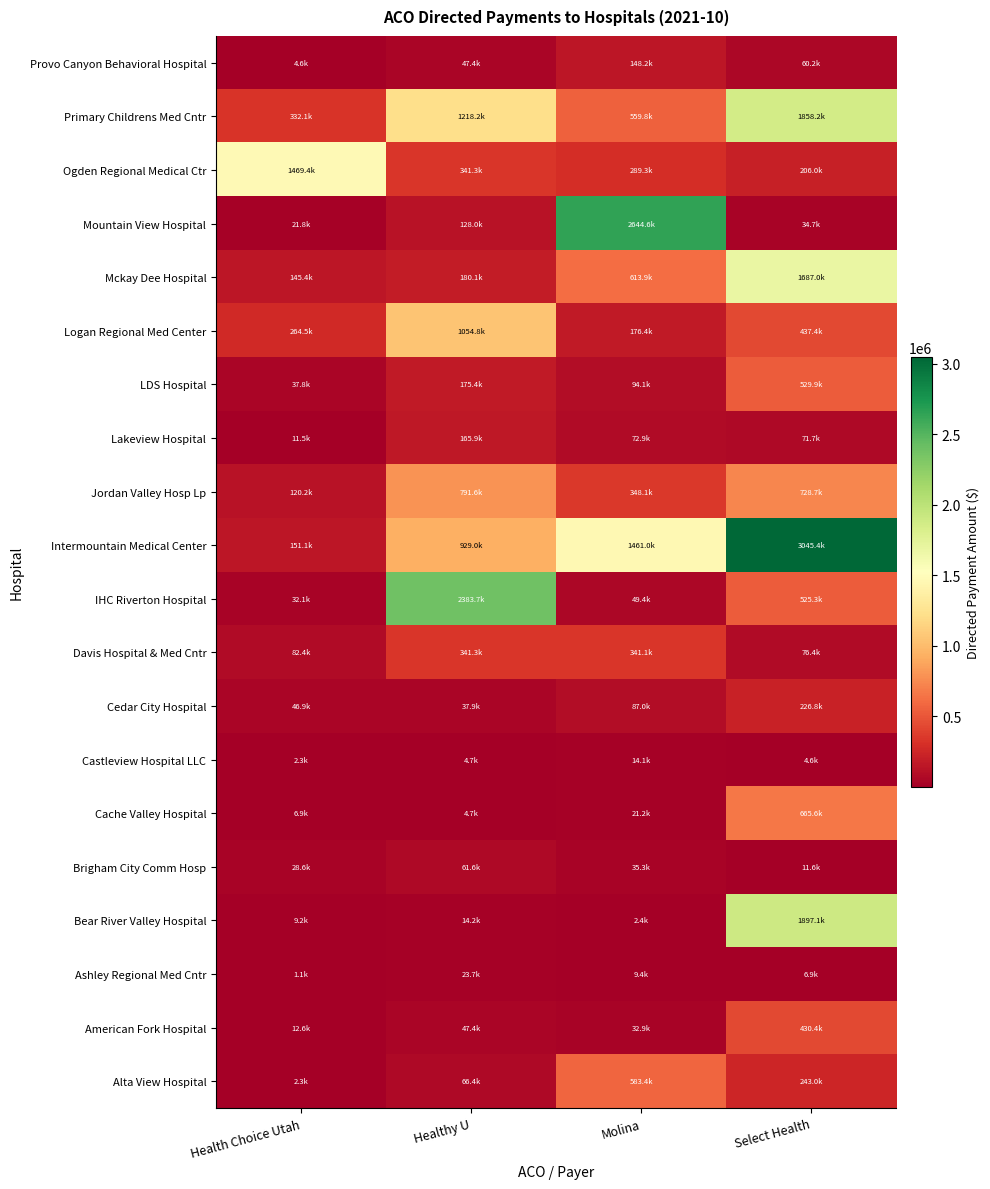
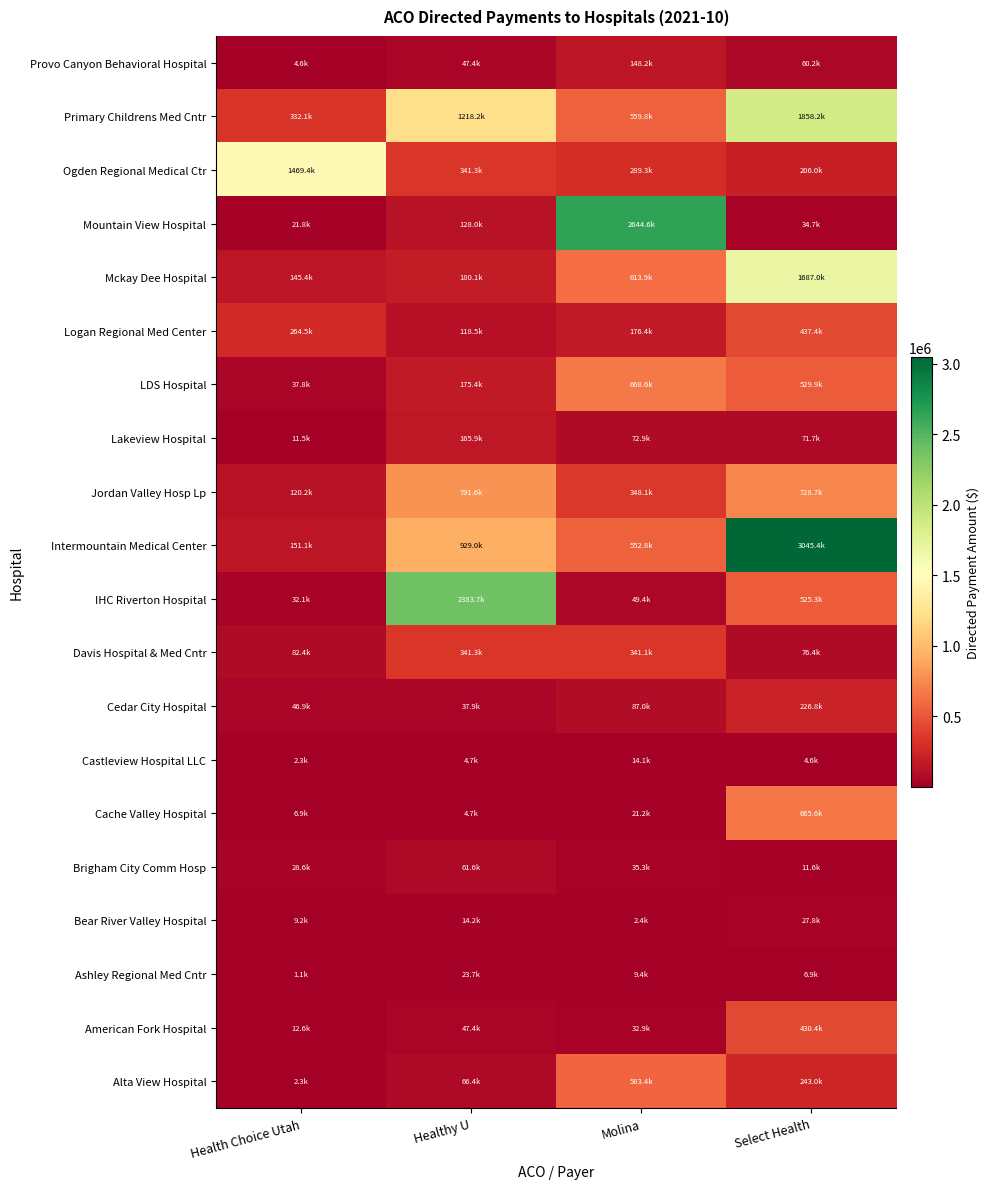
  {
    "Provo Canyon Behavioral Hospital": {
      "Health Choice Utah": "4.6k",
      "Healthy U": "47.4k",
      "Molina": "148.2k",
      "Select Health": "60.2k"
    },
    "Primary Childrens Med Cntr": {
      "Health Choice Utah": "332.1k",
      "Healthy U": "1218.2k",
      "Molina": "559.8k",
      "Select Health": "1858.2k"
    },
    "Ogden Regional Medical Ctr": {
      "Health Choice Utah": "1469.4k",
      "Healthy U": "341.3k",
      "Molina": "289.3k",
      "Select Health": "206.0k"
    },
    "Mountain View Hospital": {
      "Health Choice Utah": "21.8k",
      "Healthy U": "128.0k",
      "Molina": "2644.6k",
      "Select Health": "34.7k"
    },
    "Mckay Dee Hospital": {
      "Health Choice Utah": "145.4k",
      "Healthy U": "180.1k",
      "Molina": "613.9k",
      "Select Health": "1687.0k"
    },
    "Logan Regional Med Center": {
      "Health Choice Utah": "264.5k",
-     "Healthy U": "1054.8k",
+     "Healthy U": "118.5k",
      "Molina": "176.4k",
      "Select Health": "437.4k"
    },
    "LDS Hospital": {
      "Health Choice Utah": "37.8k",
      "Healthy U": "175.4k",
-     "Molina": "94.1k",
+     "Molina": "668.6k",
      "Select Health": "529.9k"
    },
    "Lakeview Hospital": {
      "Health Choice Utah": "11.5k",
      "Healthy U": "165.9k",
      "Molina": "72.9k",
      "Select Health": "71.7k"
    },
    "Jordan Valley Hosp Lp": {
      "Health Choice Utah": "120.2k",
      "Healthy U": "791.6k",
      "Molina": "348.1k",
      "Select Health": "728.7k"
    },
    "Intermountain Medical Center": {
      "Health Choice Utah": "151.1k",
      "Healthy U": "929.0k",
-     "Molina": "1461.0k",
+     "Molina": "552.8k",
      "Select Health": "3045.4k"
    },
    "IHC Riverton Hospital": {
      "Health Choice Utah": "32.1k",
      "Healthy U": "2383.7k",
      "Molina": "49.4k",
      "Select Health": "525.3k"
    },
    "Davis Hospital & Med Cntr": {
      "Health Choice Utah": "82.4k",
      "Healthy U": "341.3k",
      "Molina": "341.1k",
      "Select Health": "76.4k"
    },
    "Cedar City Hospital": {
      "Health Choice Utah": "46.9k",
      "Healthy U": "37.9k",
      "Molina": "87.0k",
      "Select Health": "226.8k"
    },
    "Castleview Hospital LLC": {
      "Health Choice Utah": "2.3k",
      "Healthy U": "4.7k",
      "Molina": "14.1k",
      "Select Health": "4.6k"
    },
    "Cache Valley Hospital": {
      "Health Choice Utah": "6.9k",
      "Healthy U": "4.7k",
      "Molina": "21.2k",
      "Select Health": "665.6k"
    },
    "Brigham City Comm Hosp": {
      "Health Choice Utah": "28.6k",
      "Healthy U": "61.6k",
      "Molina": "35.3k",
      "Select Health": "11.6k"
    },
    "Bear River Valley Hospital": {
      "Health Choice Utah": "9.2k",
      "Healthy U": "14.2k",
      "Molina": "2.4k",
-     "Select Health": "1897.1k"
+     "Select Health": "27.8k"
    },
    "Ashley Regional Med Cntr": {
      "Health Choice Utah": "1.1k",
      "Healthy U": "23.7k",
      "Molina": "9.4k",
      "Select Health": "6.9k"
    },
    "American Fork Hospital": {
      "Health Choice Utah": "12.6k",
      "Healthy U": "47.4k",
      "Molina": "32.9k",
      "Select Health": "430.4k"
    },
    "Alta View Hospital": {
      "Health Choice Utah": "2.3k",
      "Healthy U": "66.4k",
      "Molina": "583.4k",
      "Select Health": "243.0k"
    }
  }
